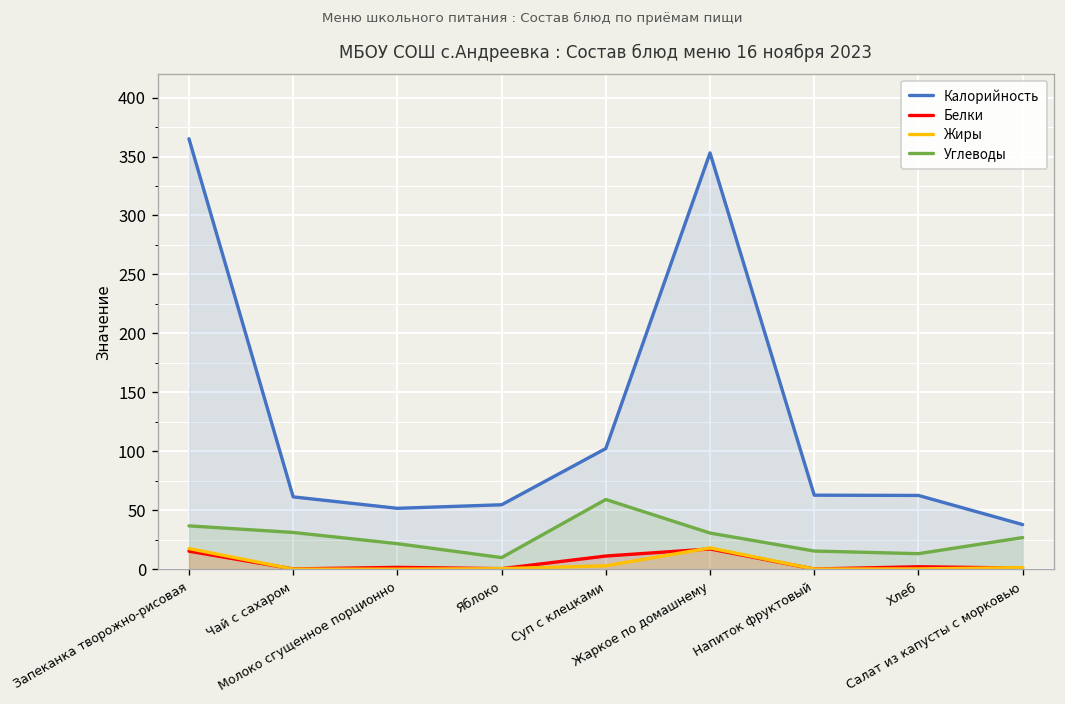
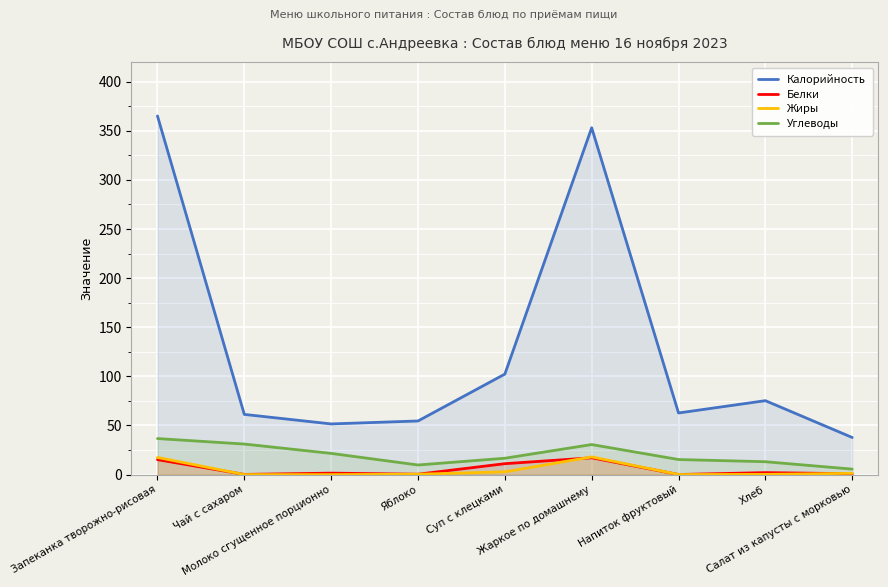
  {
    "Калорийность": {
      "Запеканка творожно-рисовая": 370,
      "Чай с сахаром": 60,
      "Молоко сгущенное порционно": 50,
      "Яблоко": 50,
      "Суп с клецками": 100,
      "Жаркое по домашнему": 350,
      "Напиток фруктовый": 60,
-     "Хлеб": 60,
+     "Хлеб": 80,
      "Салат из капусты с морковью": 40
    },
    "Белки": {
      "Суп с клецками": 10
    },
    "Жиры": {
      "Суп с клецками": 0
    },
    "Углеводы": {
      "Запеканка творожно-рисовая": 40,
      "Чай с сахаром": 30,
      "Молоко сгущенное порционно": 20,
      "Яблоко": 10,
-     "Суп с клецками": 60,
+     "Суп с клецками": 20,
      "Жаркое по домашнему": 30,
      "Напиток фруктовый": 20,
      "Хлеб": 10,
-     "Салат из капусты с морковью": 30
+     "Салат из капусты с морковью": 10
    }
  }
